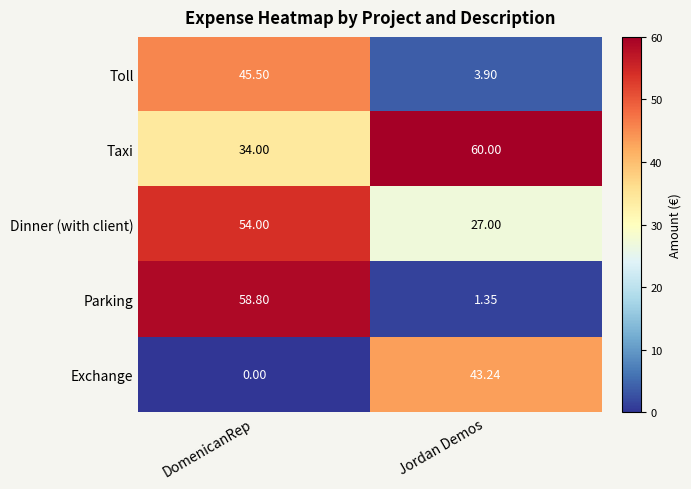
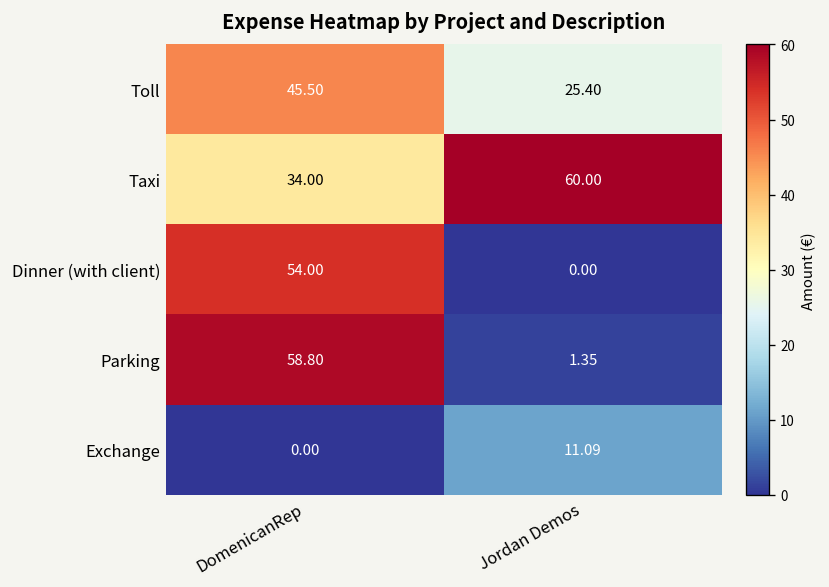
  {
    "Toll": {
      "DomenicanRep": 45.50,
-     "Jordan Demos": 3.90
+     "Jordan Demos": 25.40
    },
    "Taxi": {
      "DomenicanRep": 34.00,
      "Jordan Demos": 60.00
    },
    "Dinner (with client)": {
      "DomenicanRep": 54.00,
-     "Jordan Demos": 27.00
+     "Jordan Demos": 0.00
    },
    "Parking": {
      "DomenicanRep": 58.80,
      "Jordan Demos": 1.35
    },
    "Exchange": {
      "DomenicanRep": 0.00,
-     "Jordan Demos": 43.24
+     "Jordan Demos": 11.09
    }
  }
